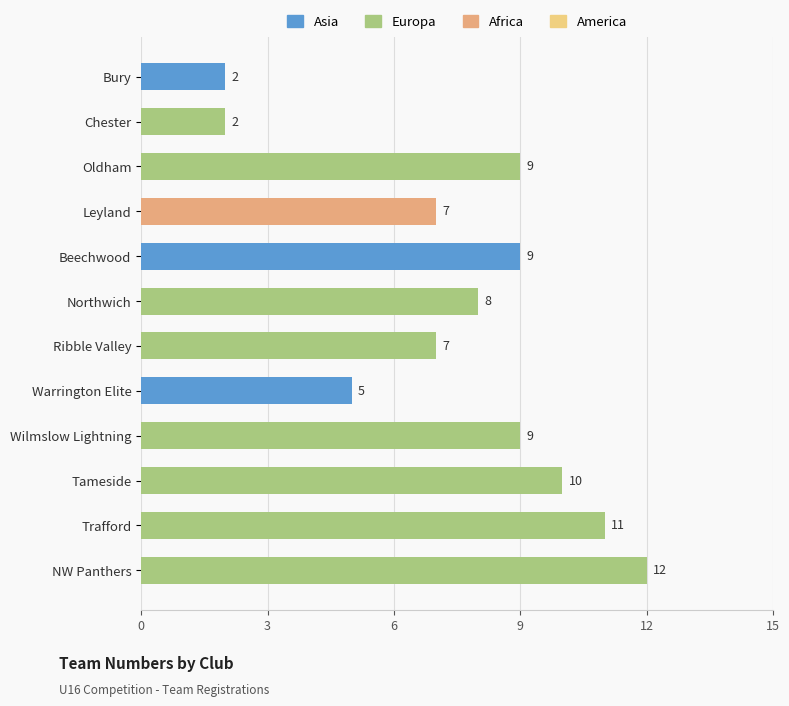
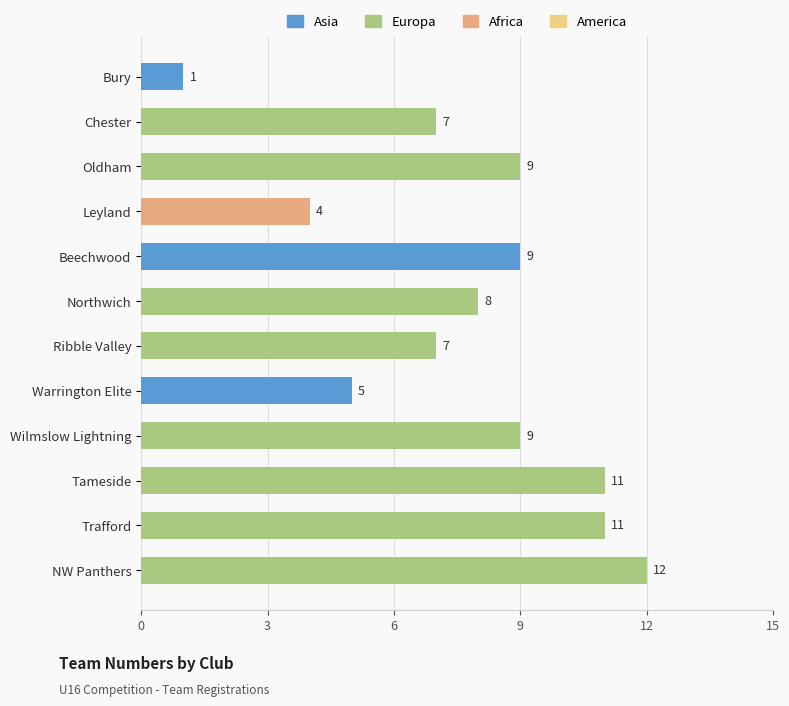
  {
-   "Bury": 2,
-   "Chester": 2,
+   "Bury": 1,
+   "Chester": 7,
    "Oldham": 9,
-   "Leyland": 7,
+   "Leyland": 4,
    "Beechwood": 9,
    "Northwich": 8,
    "Ribble Valley": 7,
    "Warrington Elite": 5,
    "Wilmslow Lightning": 9,
-   "Tameside": 10,
+   "Tameside": 11,
    "Trafford": 11,
    "NW Panthers": 12
  }
